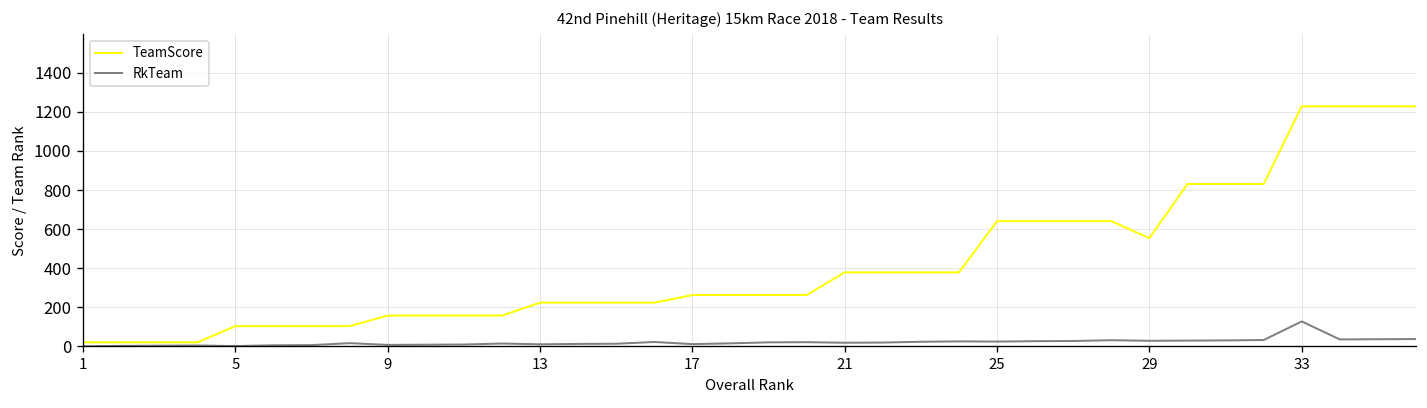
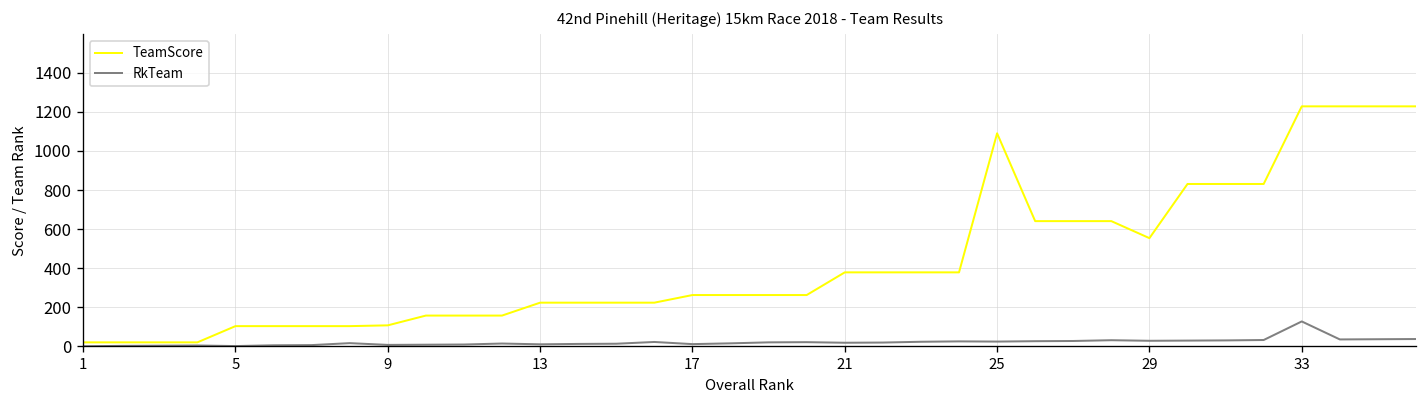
  {
    "TeamScore": {
      "1": 20,
      "5": 100,
-     "9": 160,
+     "9": 110,
      "13": 220,
      "17": 260,
      "21": 380,
-     "25": 640,
+     "25": 1090,
      "29": 550,
      "33": 1230
    },
    "RkTeam": {
      "1": 0,
      "5": 0,
      "9": 10,
      "13": 10,
      "17": 10,
      "21": 20,
      "25": 30,
      "29": 30,
      "33": 130
    }
  }
